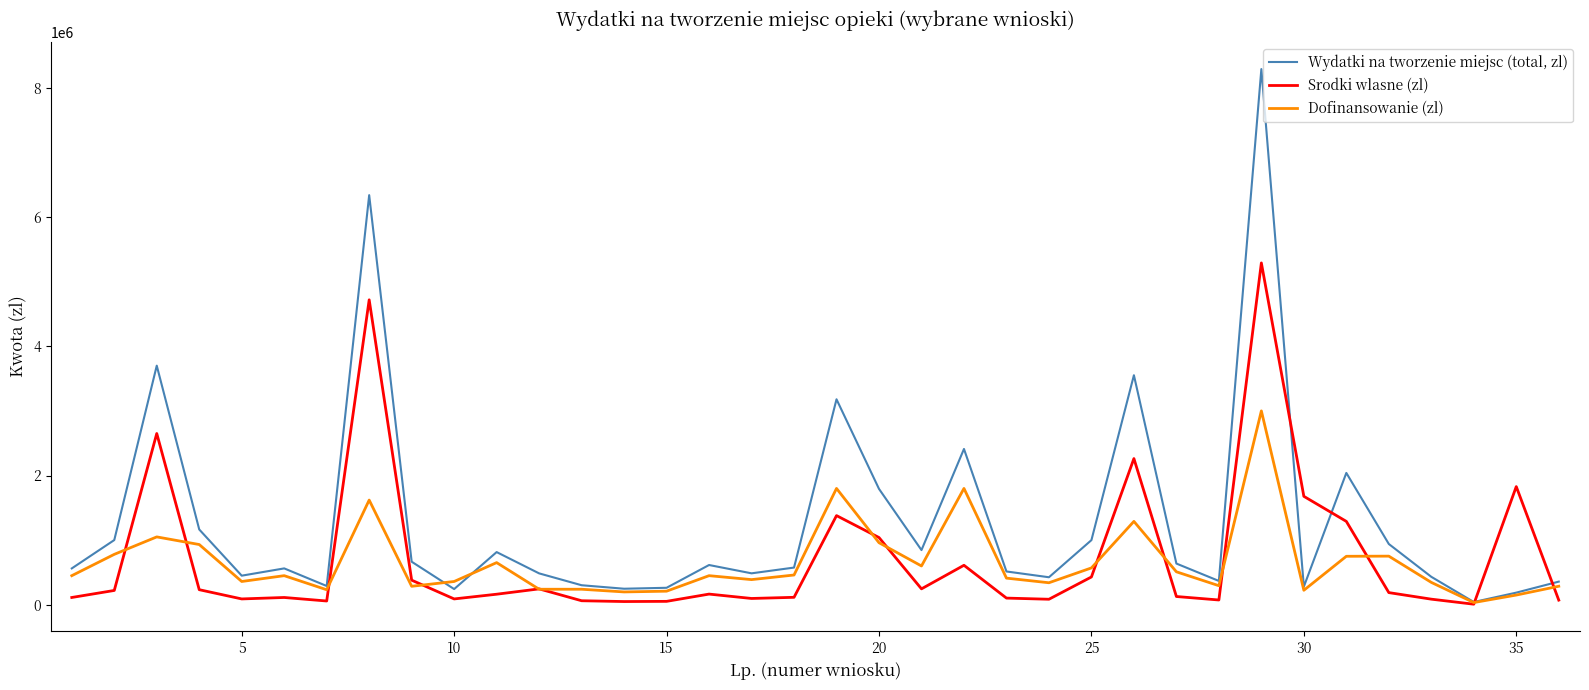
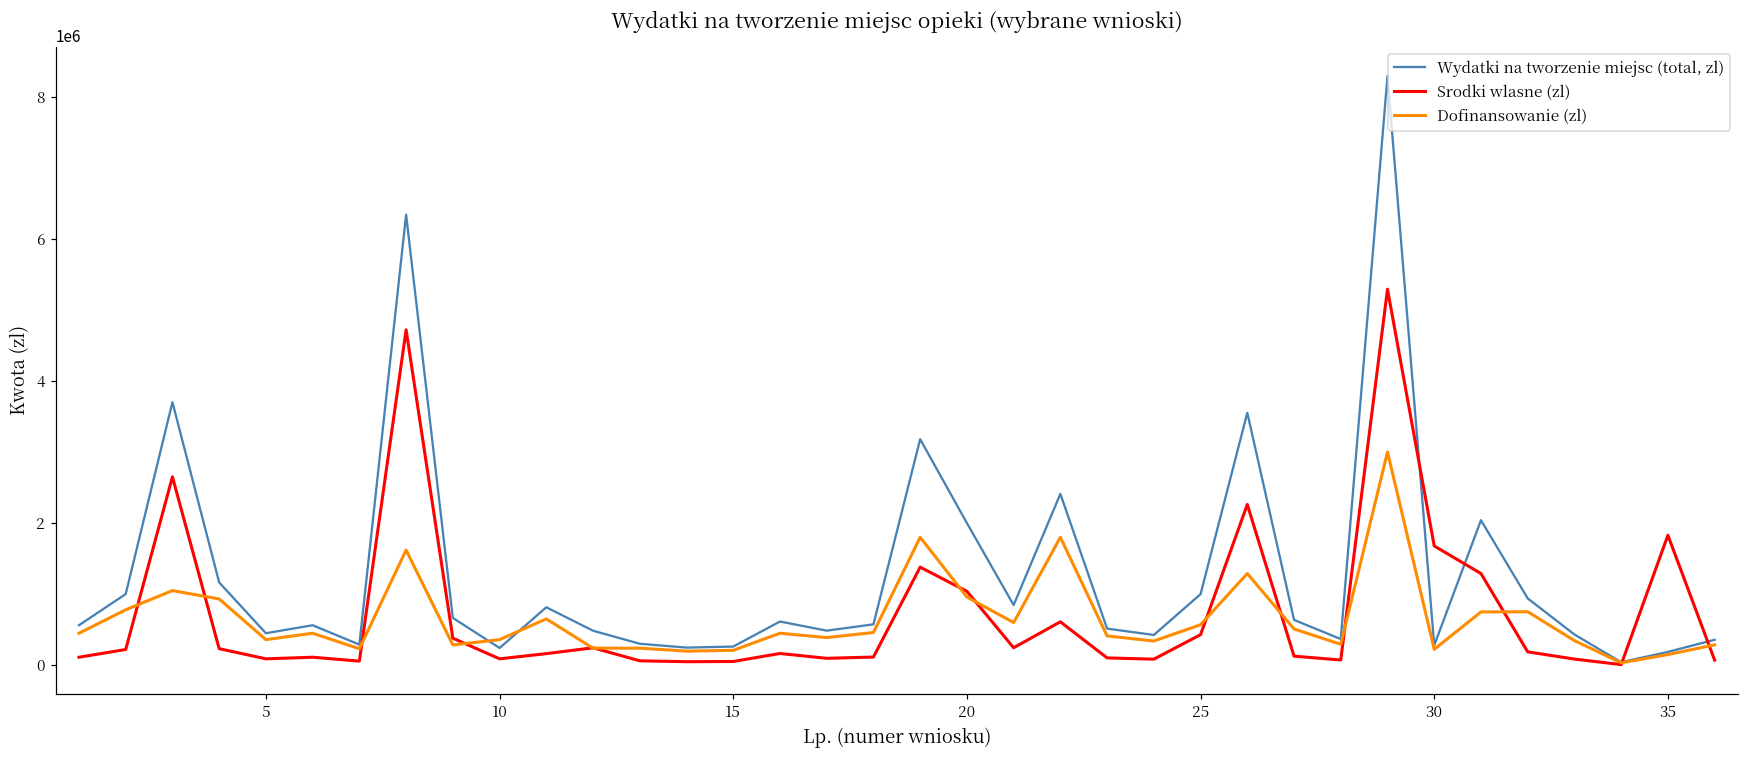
  {
    "Wydatki na tworzenie miejsc (total, zl)": {
      "5": 500000,
      "10": 200000,
      "15": 300000,
-     "20": 1800000,
+     "20": 2000000,
      "25": 1000000,
      "30": 300000
    },
    "Srodki wlasne (zl)": {
      "5": 100000,
      "10": 100000,
      "15": 100000,
      "20": 1000000,
      "25": 400000,
      "30": 1700000,
      "35": 1800000
    },
    "Dofinansowanie (zl)": {
      "5": 400000,
      "10": 400000,
      "15": 200000,
      "20": 1000000,
      "25": 600000,
      "30": 200000
    }
  }
